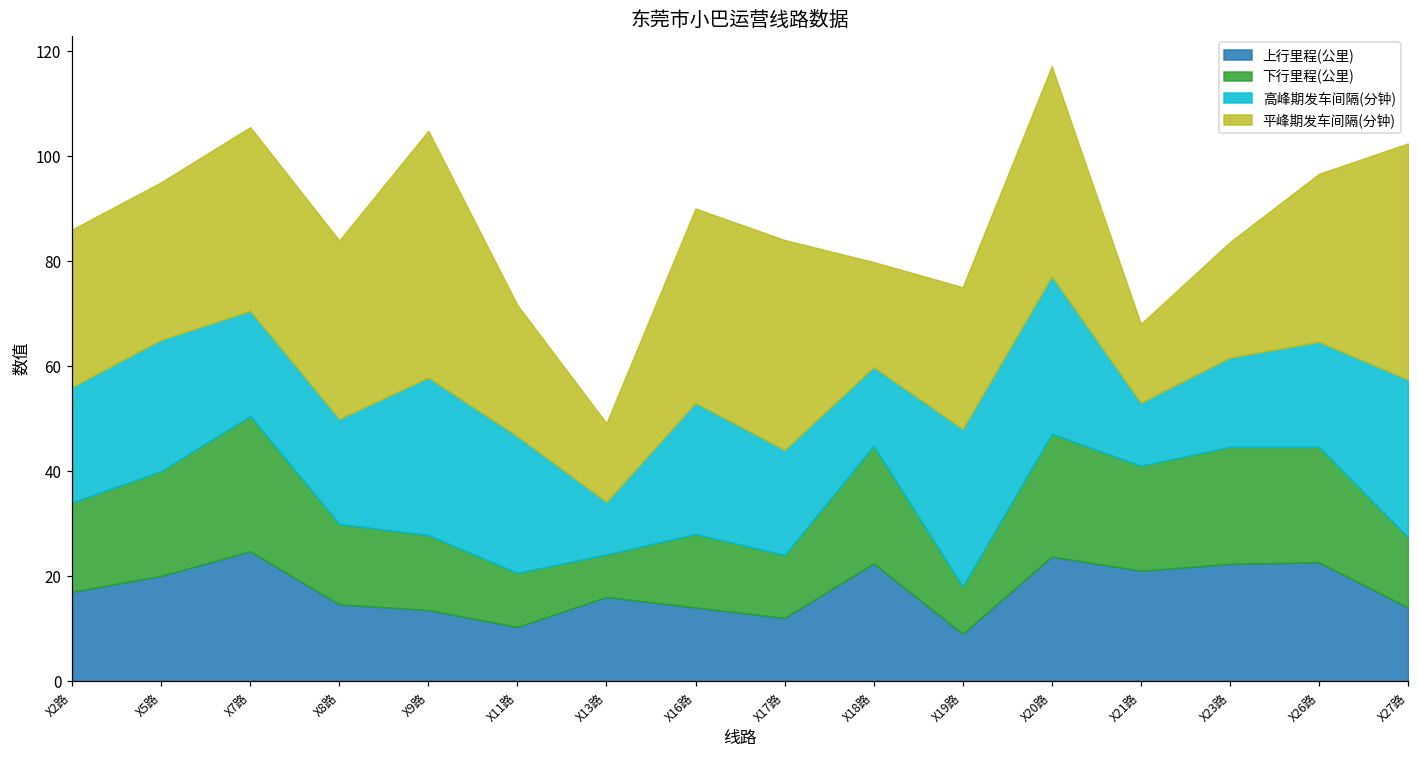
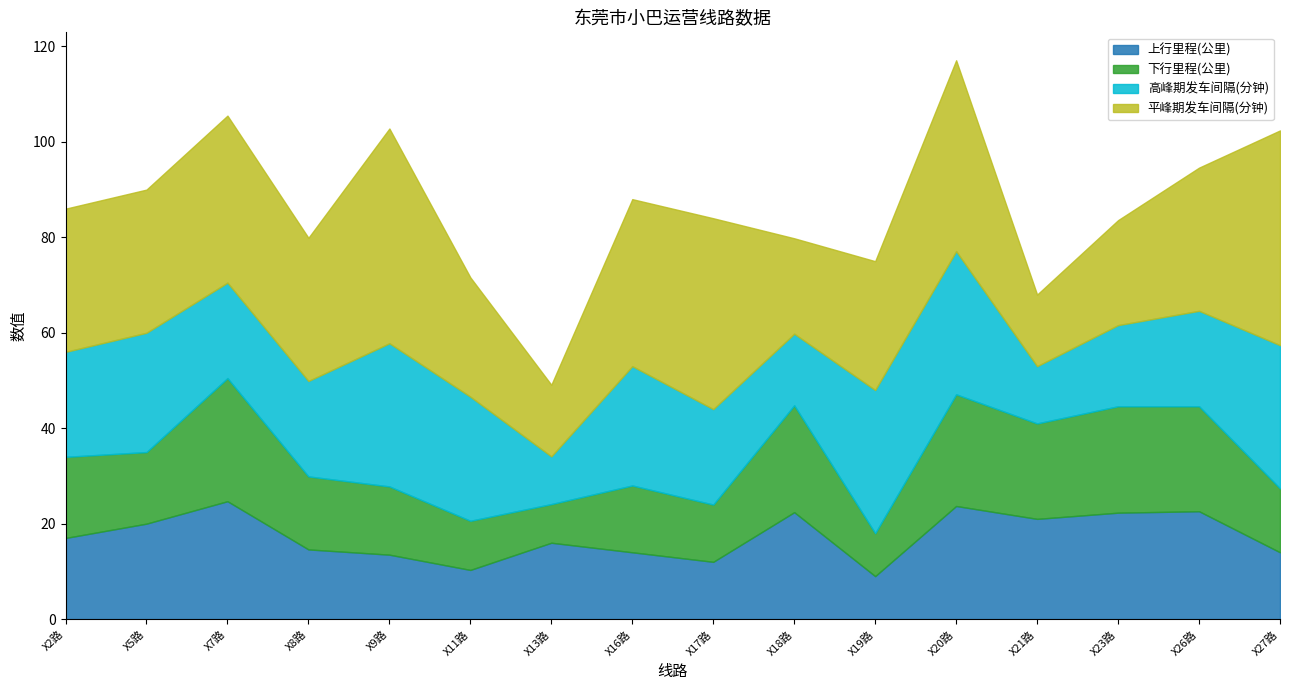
  {
    "上行里程(公里)": {
      "X2路": 17,
      "X5路": 20,
      "X7路": 25,
      "X8路": 15,
      "X9路": 14,
      "X11路": 10,
      "X13路": 16,
      "X16路": 14,
      "X17路": 12,
      "X18路": 22,
      "X19路": 9,
      "X20路": 24,
      "X21路": 21,
      "X23路": 22,
      "X26路": 23,
      "X27路": 14
    },
    "下行里程(公里)": {
      "X2路": 17,
-     "X5路": 20,
+     "X5路": 15,
      "X7路": 26,
      "X8路": 15,
      "X9路": 14,
      "X11路": 10,
      "X13路": 8,
      "X16路": 14,
      "X17路": 12,
      "X18路": 22,
      "X19路": 9,
      "X20路": 23,
      "X21路": 20,
      "X23路": 22,
      "X26路": 22,
      "X27路": 13
    },
    "高峰期发车间隔(分钟)": {
      "X2路": 22,
      "X5路": 25,
      "X7路": 20,
      "X8路": 20,
      "X9路": 30,
      "X11路": 26,
      "X13路": 10,
      "X16路": 25,
      "X17路": 20,
      "X18路": 15,
      "X19路": 30,
      "X20路": 30,
      "X21路": 12,
      "X23路": 17,
      "X26路": 20,
      "X27路": 30
    },
    "平峰期发车间隔(分钟)": {
      "X2路": 30,
      "X5路": 30,
      "X7路": 35,
-     "X8路": 34,
-     "X9路": 47,
+     "X8路": 30,
+     "X9路": 45,
      "X11路": 25,
      "X13路": 15,
-     "X16路": 37,
+     "X16路": 35,
      "X17路": 40,
      "X18路": 20,
      "X19路": 27,
      "X20路": 40,
      "X21路": 15,
      "X23路": 22,
-     "X26路": 32,
+     "X26路": 30,
      "X27路": 45
    }
  }
